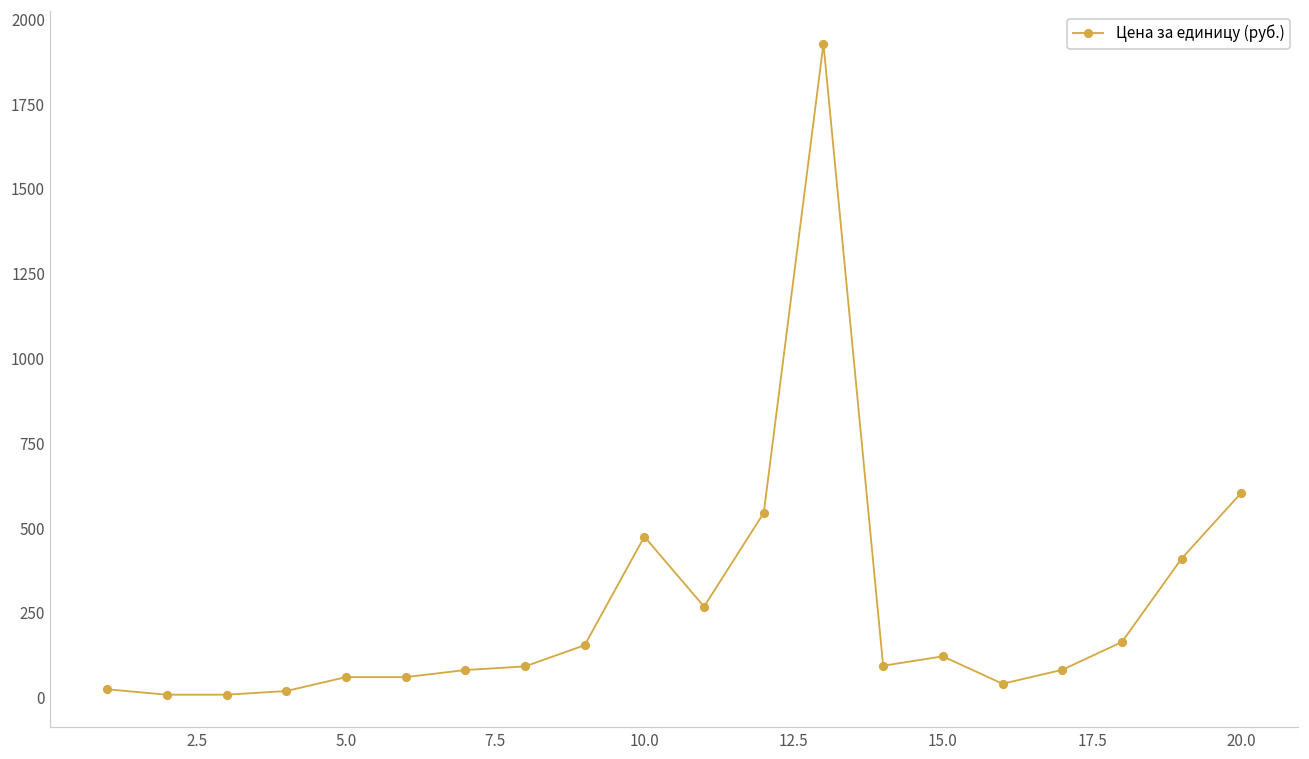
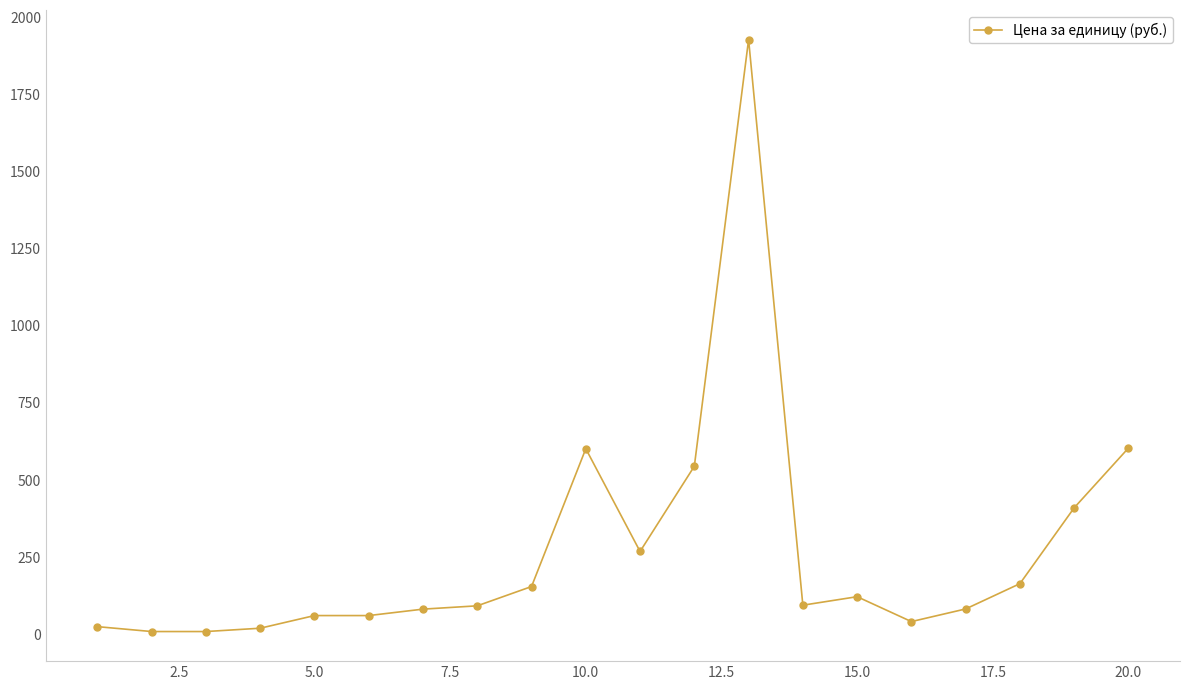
  {
    "5.0": 60,
-   "10.0": 470,
+   "10.0": 600,
    "15.0": 120,
    "20.0": 600
  }
